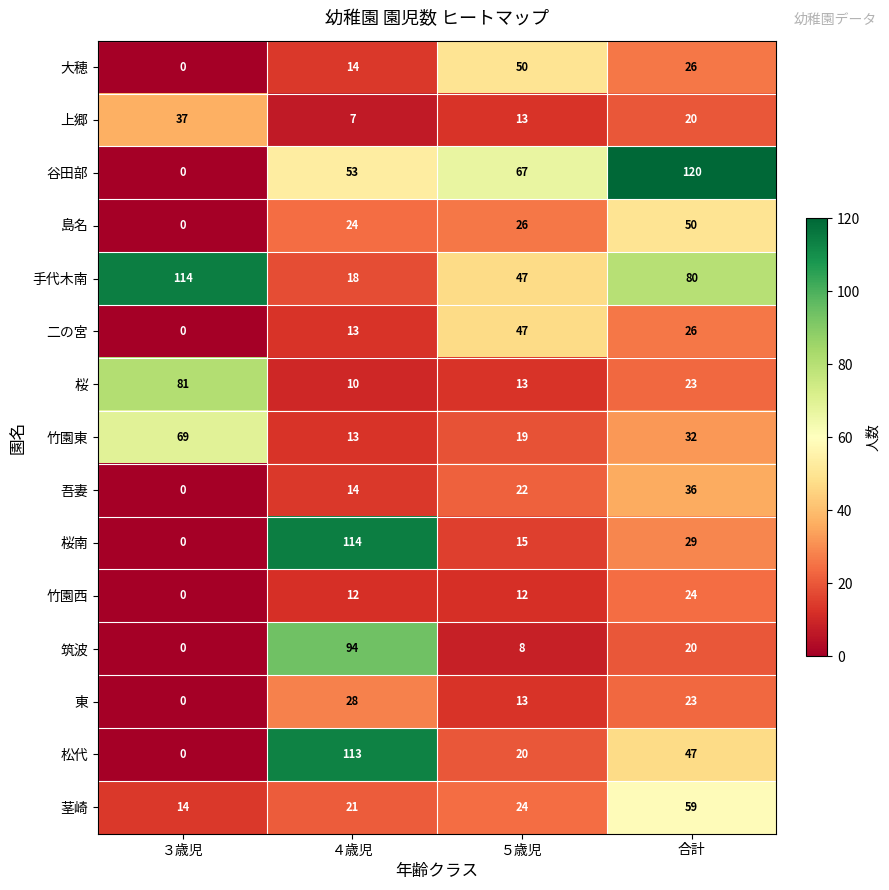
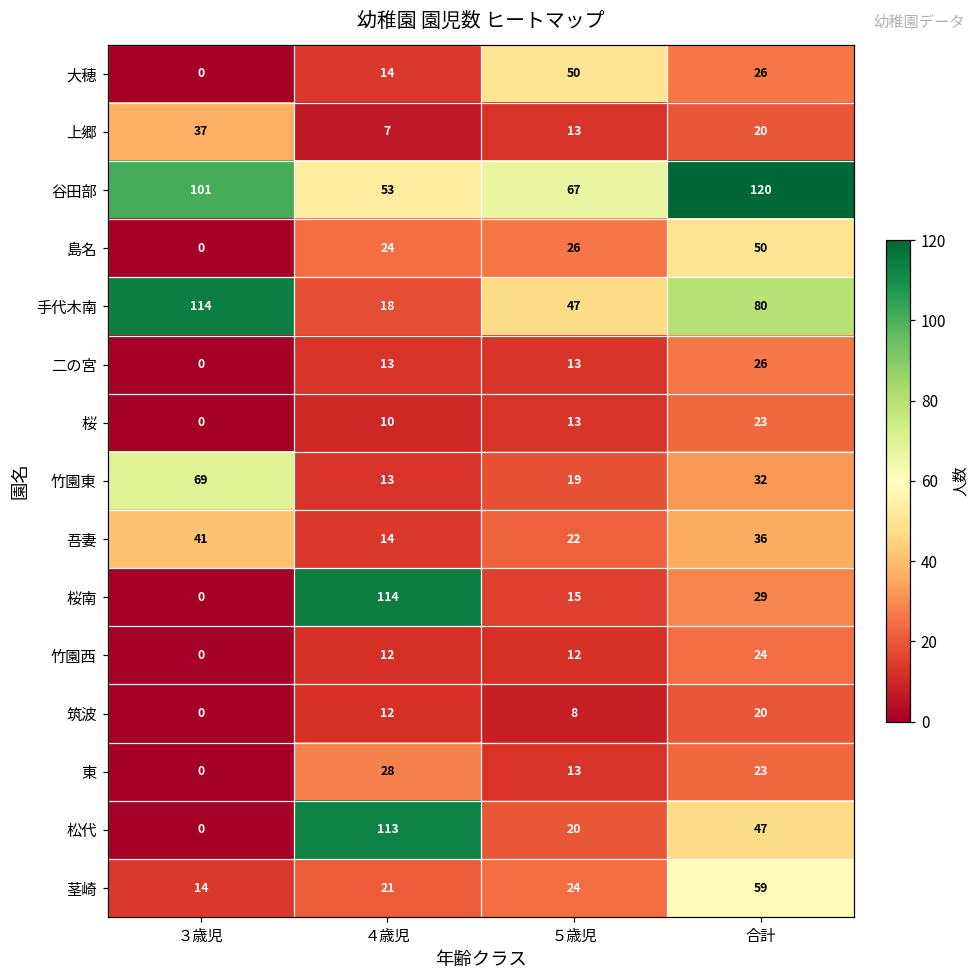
  {
    "大穂": {
      "３歳児": 0,
      "４歳児": 14,
      "５歳児": 50,
      "合計": 26
    },
    "上郷": {
      "３歳児": 37,
      "４歳児": 7,
      "５歳児": 13,
      "合計": 20
    },
    "谷田部": {
-     "３歳児": 0,
+     "３歳児": 101,
      "４歳児": 53,
      "５歳児": 67,
      "合計": 120
    },
    "島名": {
      "３歳児": 0,
      "４歳児": 24,
      "５歳児": 26,
      "合計": 50
    },
    "手代木南": {
      "３歳児": 114,
      "４歳児": 18,
      "５歳児": 47,
      "合計": 80
    },
    "二の宮": {
      "３歳児": 0,
      "４歳児": 13,
-     "５歳児": 47,
+     "５歳児": 13,
      "合計": 26
    },
    "桜": {
-     "３歳児": 81,
+     "３歳児": 0,
      "４歳児": 10,
      "５歳児": 13,
      "合計": 23
    },
    "竹園東": {
      "３歳児": 69,
      "４歳児": 13,
      "５歳児": 19,
      "合計": 32
    },
    "吾妻": {
-     "３歳児": 0,
+     "３歳児": 41,
      "４歳児": 14,
      "５歳児": 22,
      "合計": 36
    },
    "桜南": {
      "３歳児": 0,
      "４歳児": 114,
      "５歳児": 15,
      "合計": 29
    },
    "竹園西": {
      "３歳児": 0,
      "４歳児": 12,
      "５歳児": 12,
      "合計": 24
    },
    "筑波": {
      "３歳児": 0,
-     "４歳児": 94,
+     "４歳児": 12,
      "５歳児": 8,
      "合計": 20
    },
    "東": {
      "３歳児": 0,
      "４歳児": 28,
      "５歳児": 13,
      "合計": 23
    },
    "松代": {
      "３歳児": 0,
      "４歳児": 113,
      "５歳児": 20,
      "合計": 47
    },
    "茎崎": {
      "３歳児": 14,
      "４歳児": 21,
      "５歳児": 24,
      "合計": 59
    }
  }
